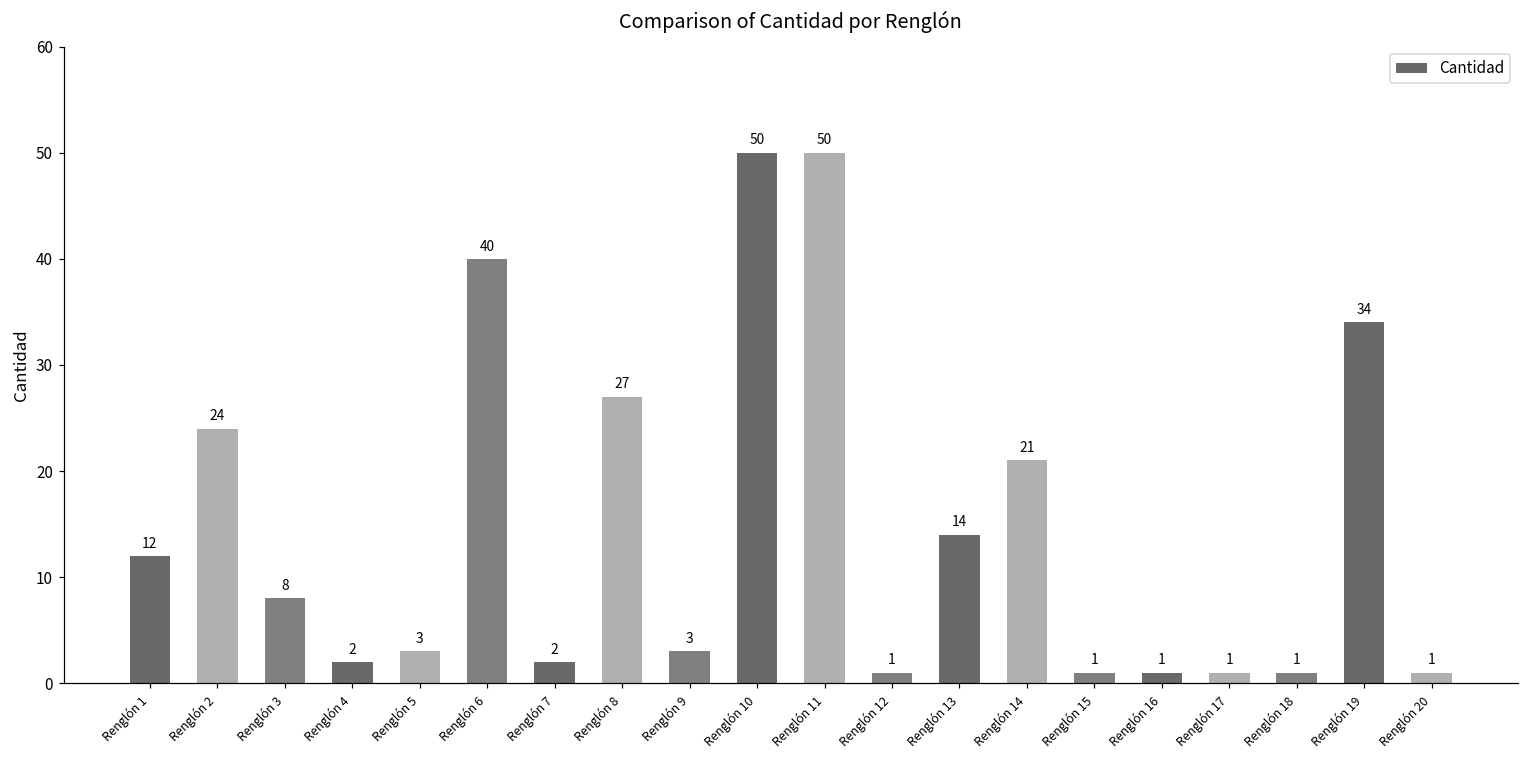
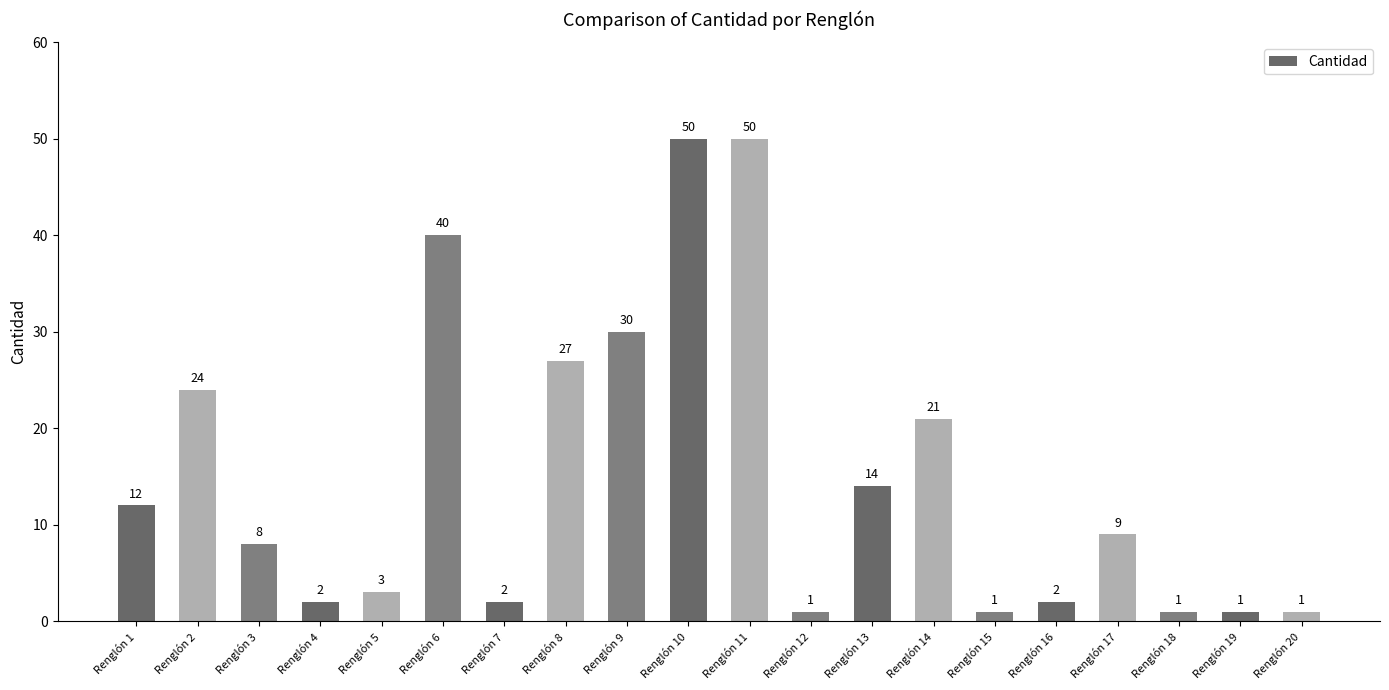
  {
    "Renglón 1": 12,
    "Renglón 2": 24,
    "Renglón 3": 8,
    "Renglón 4": 2,
    "Renglón 5": 3,
    "Renglón 6": 40,
    "Renglón 7": 2,
    "Renglón 8": 27,
-   "Renglón 9": 3,
+   "Renglón 9": 30,
    "Renglón 10": 50,
    "Renglón 11": 50,
    "Renglón 12": 1,
    "Renglón 13": 14,
    "Renglón 14": 21,
    "Renglón 15": 1,
-   "Renglón 16": 1,
-   "Renglón 17": 1,
+   "Renglón 16": 2,
+   "Renglón 17": 9,
    "Renglón 18": 1,
-   "Renglón 19": 34,
+   "Renglón 19": 1,
    "Renglón 20": 1
  }
